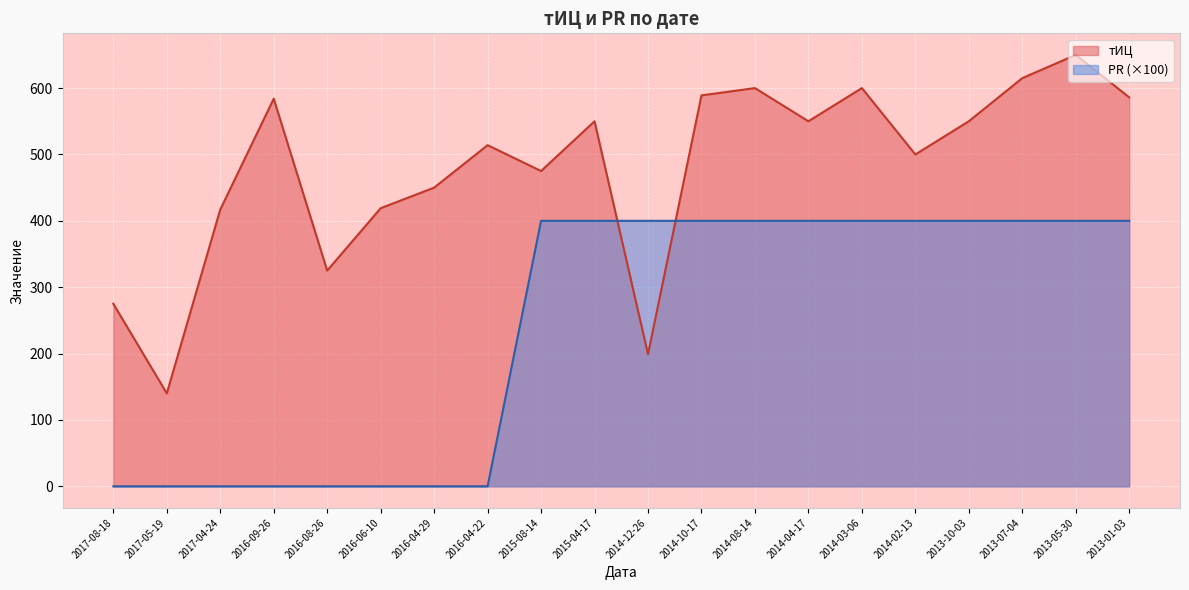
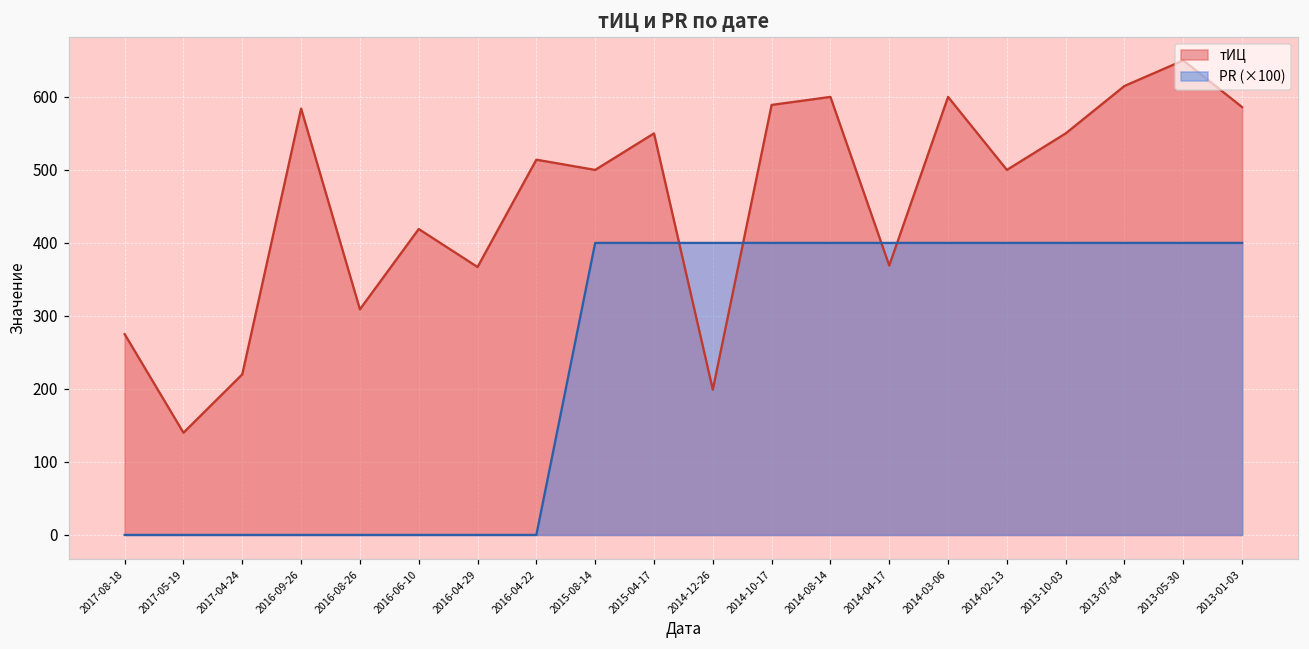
  {
    "тИЦ": {
      "2017-08-18": 280,
      "2017-05-19": 140,
-     "2017-04-24": 420,
+     "2017-04-24": 220,
      "2016-09-26": 580,
-     "2016-08-26": 330,
+     "2016-08-26": 310,
      "2016-06-10": 420,
-     "2016-04-29": 450,
+     "2016-04-29": 370,
      "2016-04-22": 510,
-     "2015-08-14": 480,
+     "2015-08-14": 500,
      "2015-04-17": 550,
      "2014-12-26": 200,
      "2014-10-17": 590,
      "2014-08-14": 600,
-     "2014-04-17": 550,
+     "2014-04-17": 370,
      "2014-03-06": 600,
      "2014-02-13": 500,
      "2013-10-03": 550,
      "2013-07-04": 620,
      "2013-01-03": 590
    },
    "PR (×100)": {
      "2017-08-18": 0,
      "2017-05-19": 0,
      "2017-04-24": 0,
      "2016-09-26": 0,
      "2016-08-26": 0,
      "2016-06-10": 0,
      "2016-04-29": 0,
      "2016-04-22": 0,
      "2015-08-14": 400,
      "2015-04-17": 400,
      "2014-12-26": 400,
      "2014-10-17": 400,
      "2014-08-14": 400,
      "2014-04-17": 400,
      "2014-03-06": 400,
      "2014-02-13": 400,
      "2013-10-03": 400,
      "2013-07-04": 400,
      "2013-05-30": 400,
      "2013-01-03": 400
    }
  }
